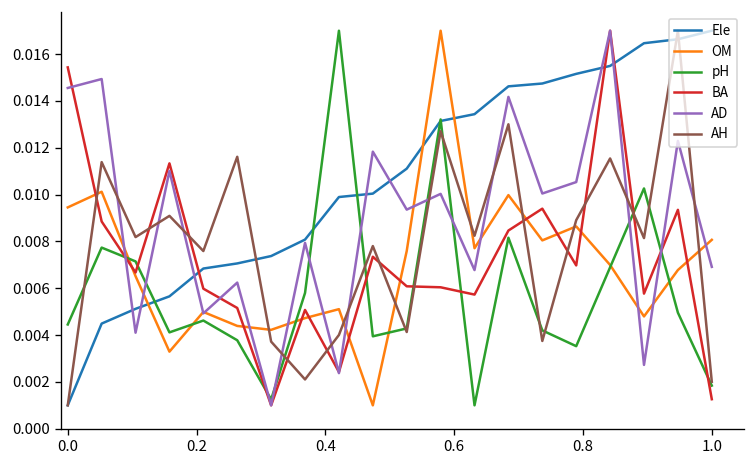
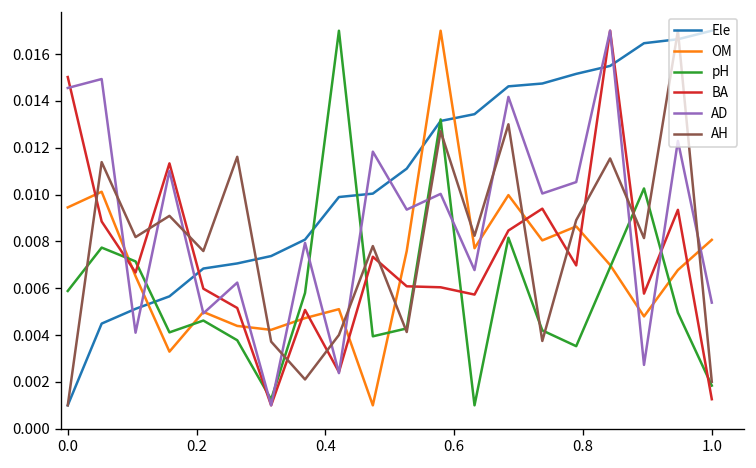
  {
    "OM": {
      "0.0": 0.0095,
      "1.0": 0.0081
    },
    "pH": {
-     "0.0": 0.0045,
+     "0.0": 0.0059,
      "1.0": 0.0018
    },
    "BA": {
-     "0.0": 0.0154,
+     "0.0": 0.0150,
      "1.0": 0.0013
    },
    "AD": {
      "0.0": 0.0146,
-     "1.0": 0.0069
+     "1.0": 0.0054
    },
    "AH": {
      "1.0": 0.0020
    }
  }
